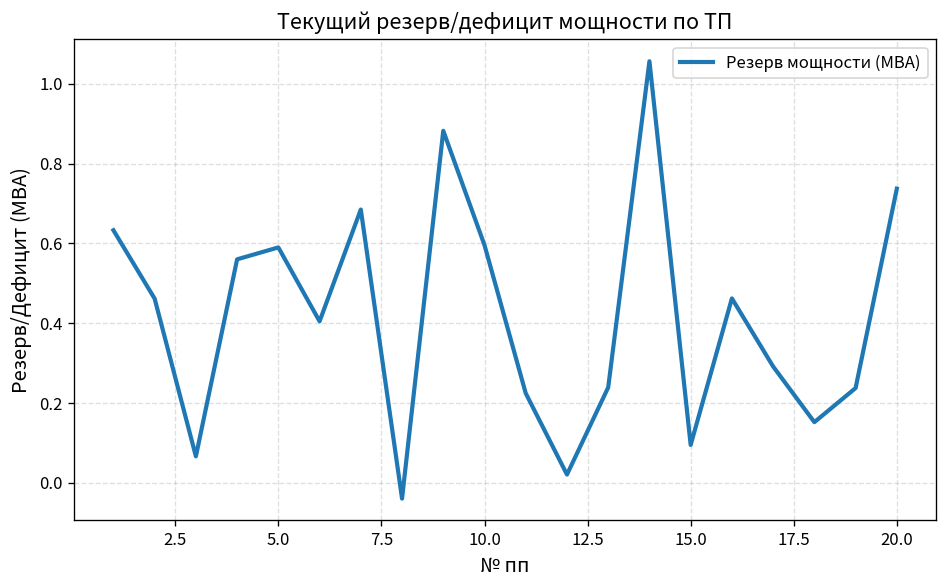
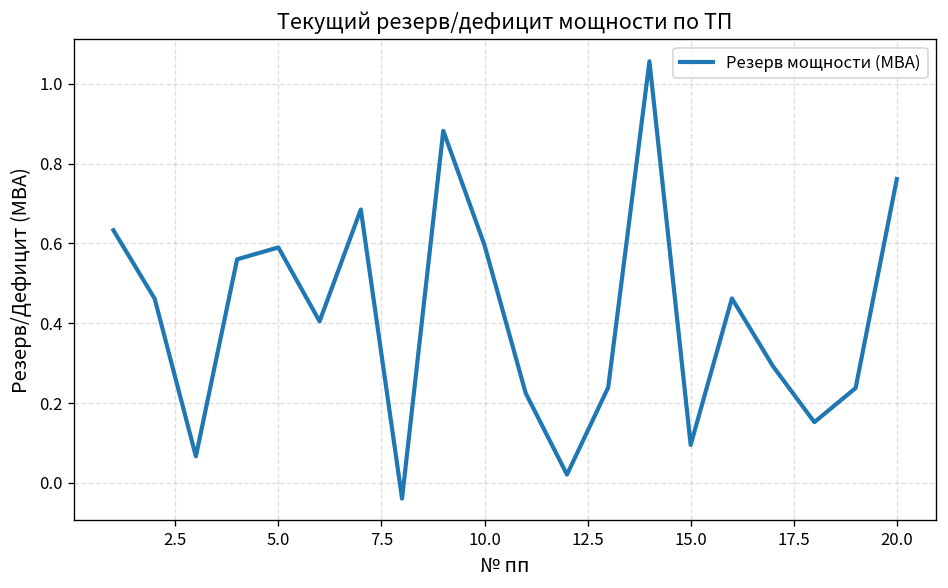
  {
    "5.0": 0.59,
    "10.0": 0.60,
    "15.0": 0.10,
-   "20.0": 0.74
+   "20.0": 0.76
  }
